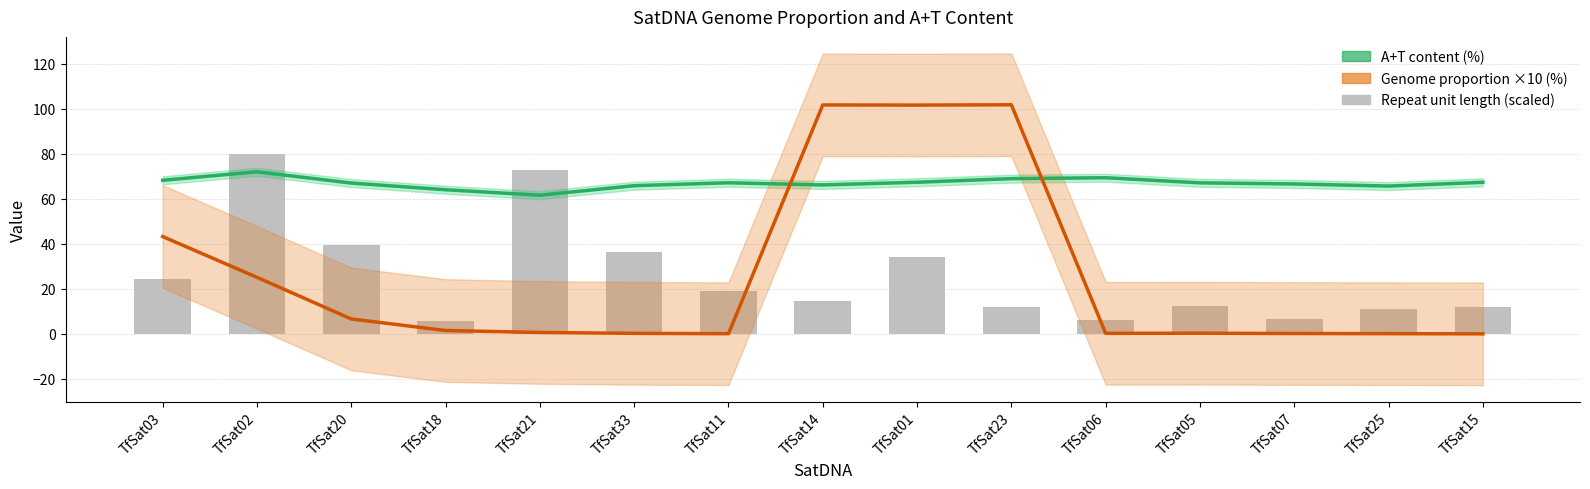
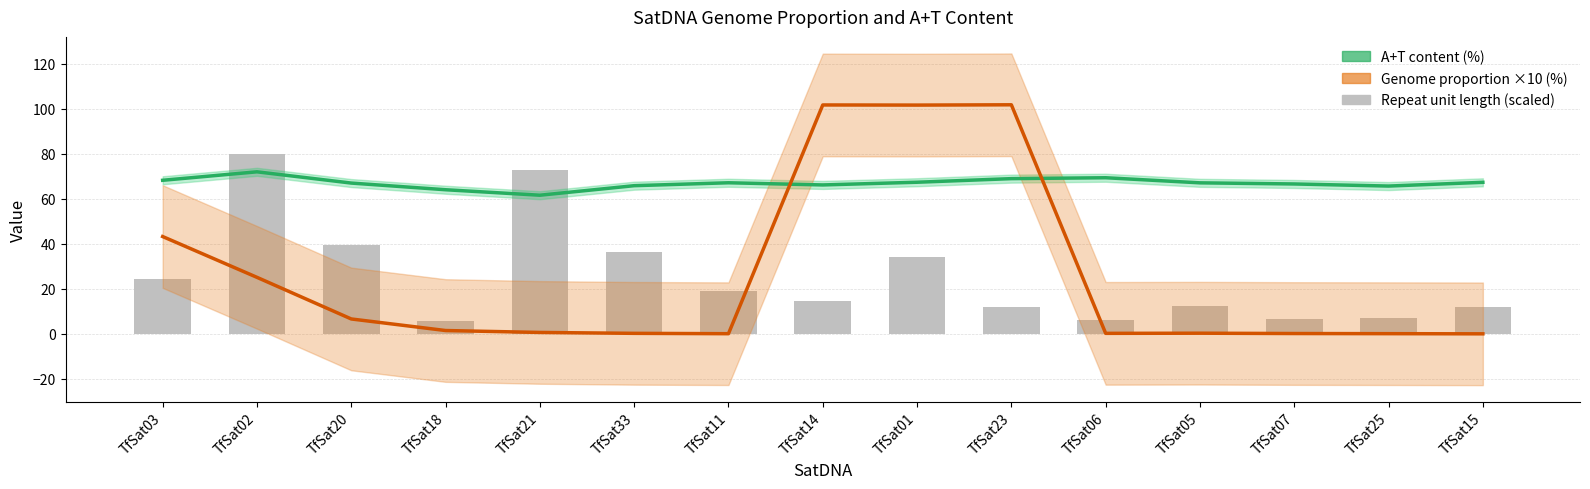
  {
    "Repeat unit length (scaled)": {
      "TfSat03": 25,
      "TfSat02": 80,
      "TfSat20": 39,
      "TfSat18": 6,
      "TfSat21": 73,
      "TfSat33": 37,
      "TfSat11": 19,
      "TfSat14": 15,
      "TfSat01": 34,
      "TfSat23": 12,
      "TfSat06": 6,
      "TfSat05": 13,
      "TfSat07": 7,
-     "TfSat25": 11,
+     "TfSat25": 7,
      "TfSat15": 12
    }
  }
